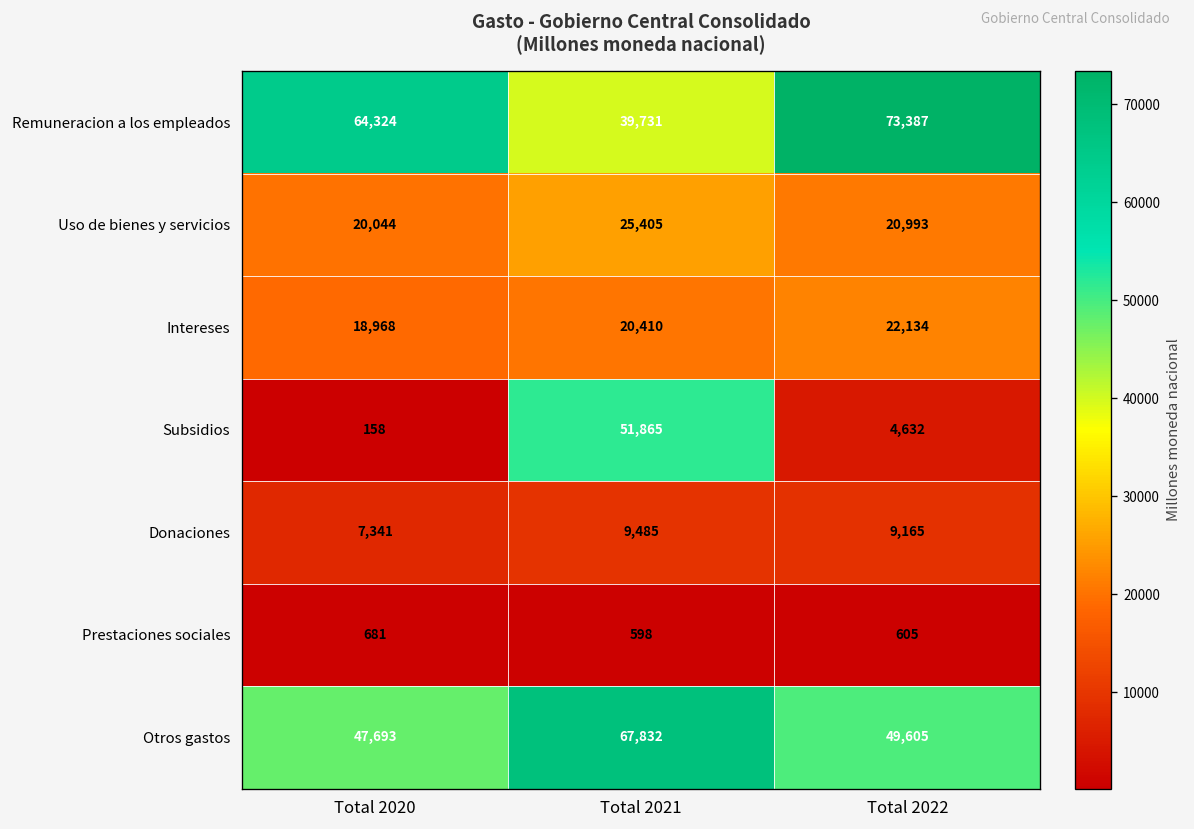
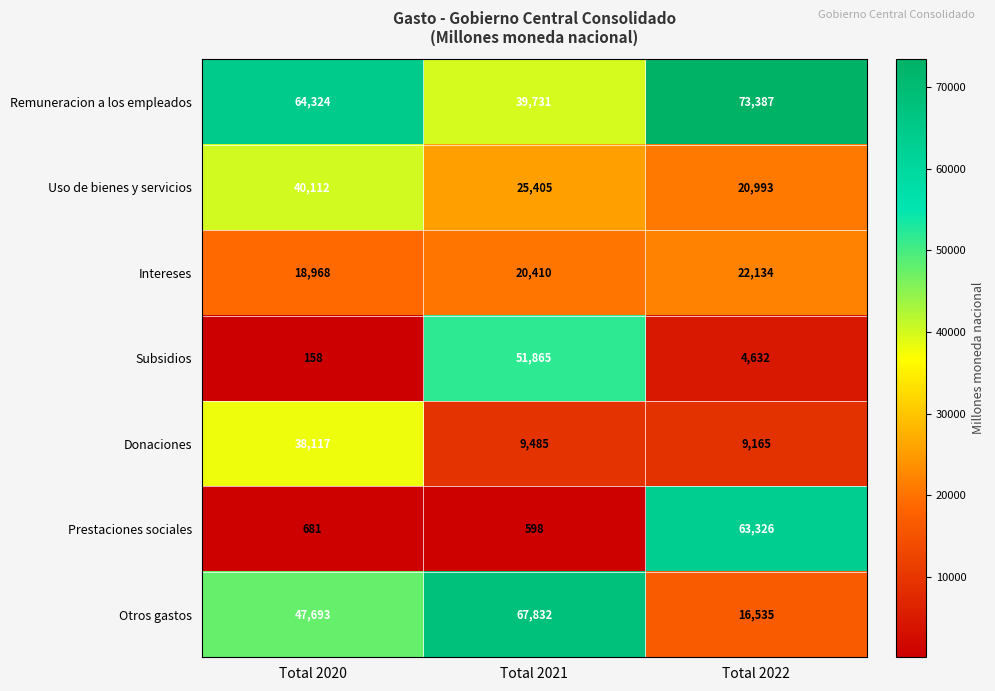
  {
    "Remuneracion a los empleados": {
      "Total 2020": "64,324",
      "Total 2021": "39,731",
      "Total 2022": "73,387"
    },
    "Uso de bienes y servicios": {
-     "Total 2020": "20,044",
+     "Total 2020": "40,112",
      "Total 2021": "25,405",
      "Total 2022": "20,993"
    },
    "Intereses": {
      "Total 2020": "18,968",
      "Total 2021": "20,410",
      "Total 2022": "22,134"
    },
    "Subsidios": {
      "Total 2020": "158",
      "Total 2021": "51,865",
      "Total 2022": "4,632"
    },
    "Donaciones": {
-     "Total 2020": "7,341",
+     "Total 2020": "38,117",
      "Total 2021": "9,485",
      "Total 2022": "9,165"
    },
    "Prestaciones sociales": {
      "Total 2020": "681",
      "Total 2021": "598",
-     "Total 2022": "605"
+     "Total 2022": "63,326"
    },
    "Otros gastos": {
      "Total 2020": "47,693",
      "Total 2021": "67,832",
-     "Total 2022": "49,605"
+     "Total 2022": "16,535"
    }
  }
